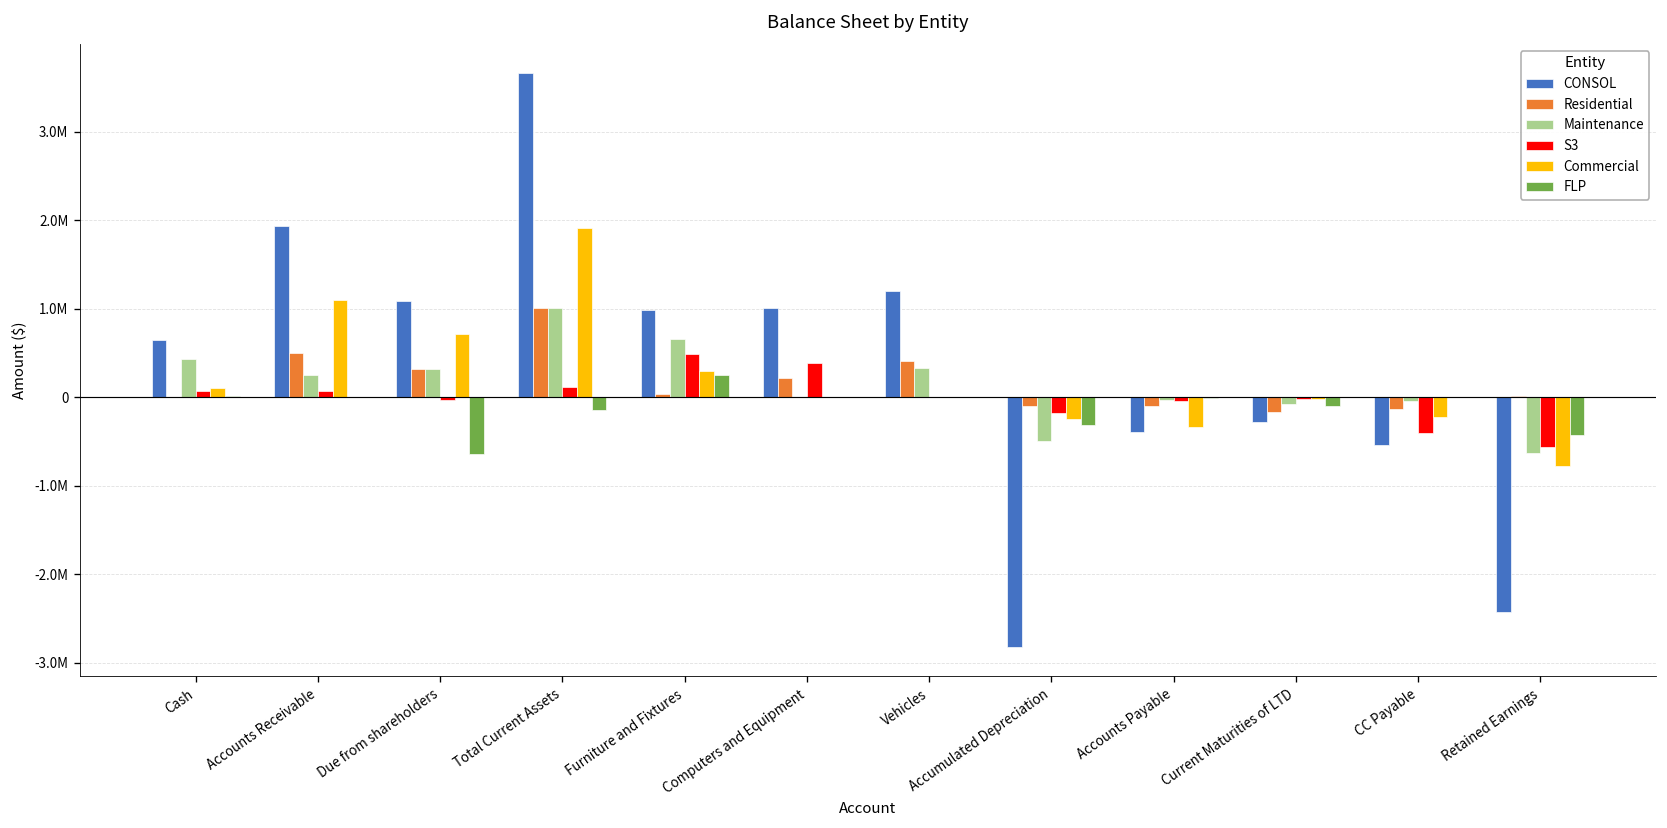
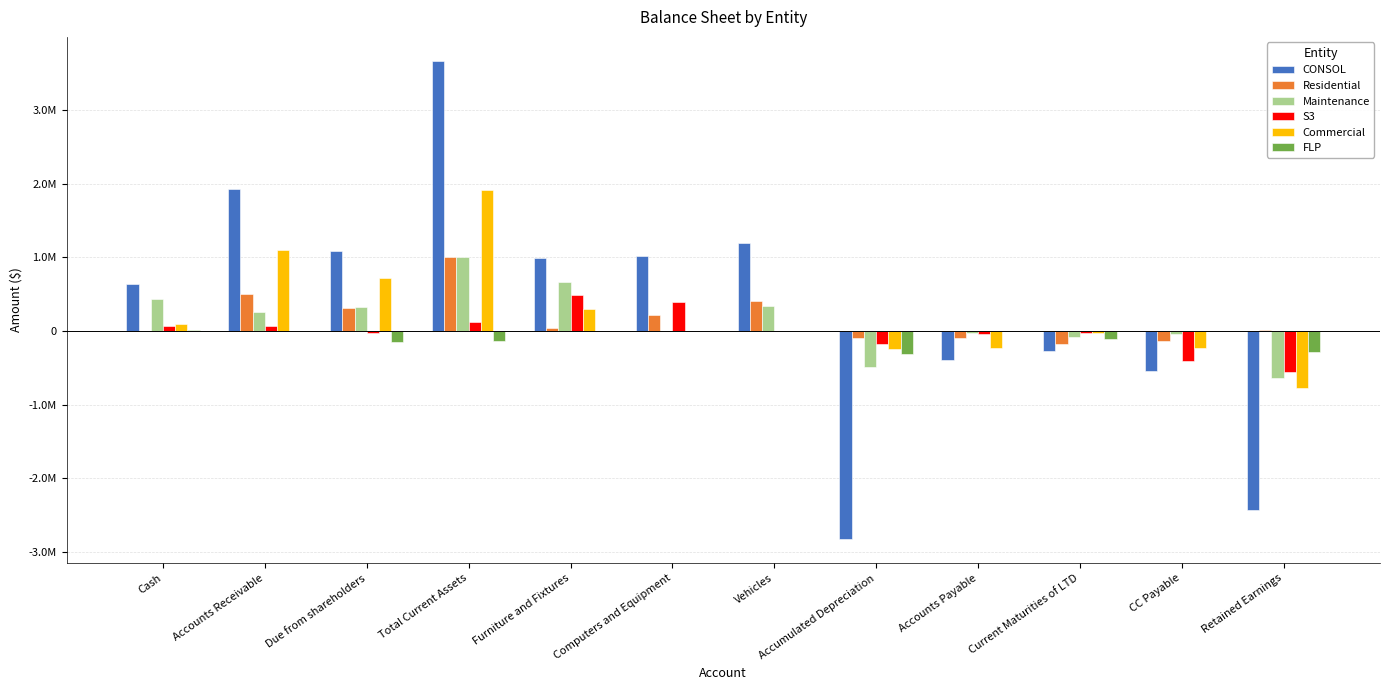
  {
    "CONSOL": {
      "Cash": 600000,
      "Accounts Receivable": 1900000,
      "Due from shareholders": 1100000,
      "Total Current Assets": 3700000,
      "Furniture and Fixtures": 1000000,
      "Computers and Equipment": 1000000,
      "Vehicles": 1200000,
      "Accumulated Depreciation": -2800000,
      "Accounts Payable": -400000,
      "Current Maturities of LTD": -300000,
      "CC Payable": -500000,
      "Retained Earnings": -2400000
    },
    "Residential": {
      "Accounts Receivable": 500000,
      "Due from shareholders": 300000,
      "Total Current Assets": 1000000,
      "Furniture and Fixtures": 0,
      "Computers and Equipment": 200000,
      "Vehicles": 400000,
      "Accumulated Depreciation": -100000,
      "Accounts Payable": -100000,
      "Current Maturities of LTD": -200000,
      "CC Payable": -100000
    },
    "Maintenance": {
      "Cash": 400000,
      "Accounts Receivable": 300000,
      "Due from shareholders": 300000,
      "Total Current Assets": 1000000,
      "Furniture and Fixtures": 700000,
      "Computers and Equipment": 0,
      "Vehicles": 300000,
      "Accumulated Depreciation": -500000,
      "Current Maturities of LTD": -100000,
      "CC Payable": 0,
      "Retained Earnings": -600000
    },
    "S3": {
      "Cash": 100000,
      "Accounts Receivable": 100000,
      "Total Current Assets": 100000,
      "Furniture and Fixtures": 500000,
      "Computers and Equipment": 400000,
      "Vehicles": 0,
      "Accumulated Depreciation": -200000,
      "Accounts Payable": 0,
      "CC Payable": -400000,
      "Retained Earnings": -600000
    },
    "Commercial": {
      "Cash": 100000,
      "Accounts Receivable": 1100000,
      "Due from shareholders": 700000,
      "Total Current Assets": 1900000,
      "Furniture and Fixtures": 300000,
      "Computers and Equipment": 0,
      "Vehicles": 0,
      "Accumulated Depreciation": -200000,
-     "Accounts Payable": -300000,
+     "Accounts Payable": -200000,
      "CC Payable": -200000,
      "Retained Earnings": -800000
    },
    "FLP": {
      "Accounts Receivable": 0,
-     "Due from shareholders": -600000,
+     "Due from shareholders": -100000,
      "Total Current Assets": -100000,
-     "Furniture and Fixtures": 300000,
+     "Furniture and Fixtures": 0,
      "Computers and Equipment": 0,
      "Vehicles": 0,
      "Accumulated Depreciation": -300000,
      "Current Maturities of LTD": -100000,
-     "Retained Earnings": -400000
+     "Retained Earnings": -300000
    }
  }
